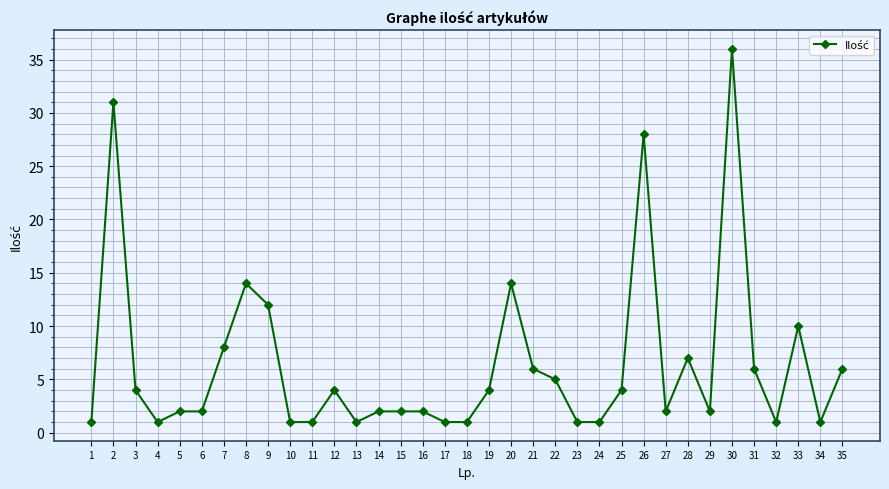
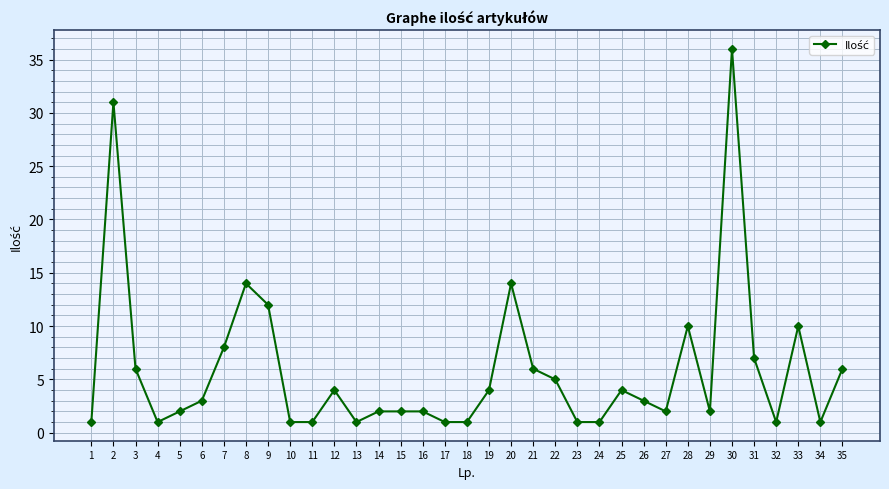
  {
    "1": 1,
    "2": 31,
-   "3": 4,
+   "3": 6,
    "4": 1,
    "5": 2,
-   "6": 2,
+   "6": 3,
    "7": 8,
    "8": 14,
    "9": 12,
    "10": 1,
    "11": 1,
    "12": 4,
    "13": 1,
    "14": 2,
    "15": 2,
    "16": 2,
    "17": 1,
    "18": 1,
    "19": 4,
    "20": 14,
    "21": 6,
    "22": 5,
    "23": 1,
    "24": 1,
    "25": 4,
-   "26": 28,
+   "26": 3,
    "27": 2,
-   "28": 7,
+   "28": 10,
    "29": 2,
    "30": 36,
-   "31": 6,
+   "31": 7,
    "32": 1,
    "33": 10,
    "34": 1,
    "35": 6
  }
